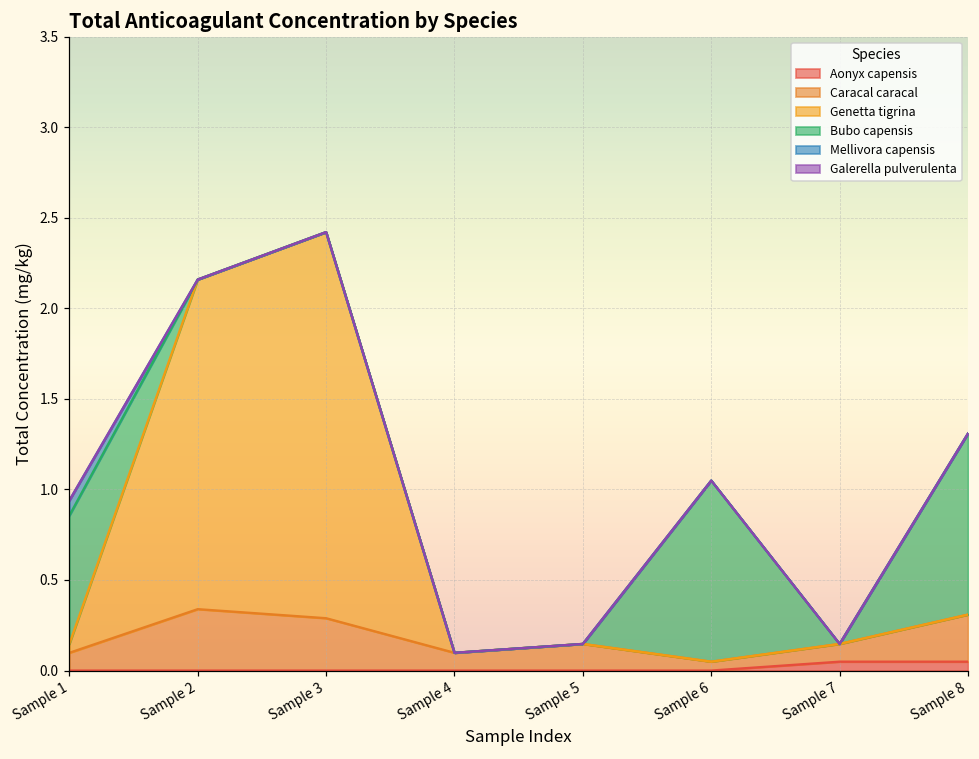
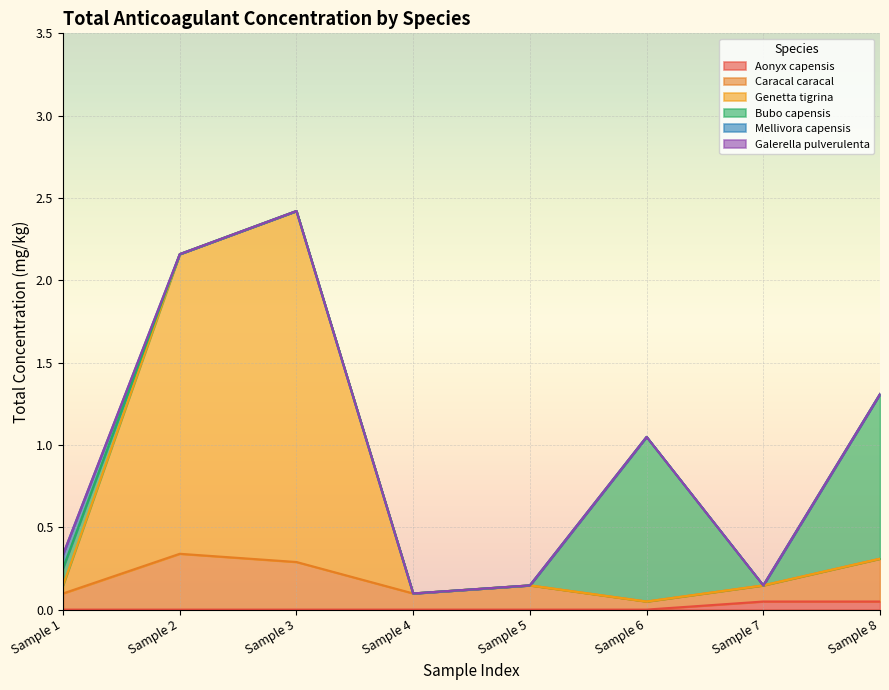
  {
    "Bubo capensis": {
-     "Sample 1": 0.71
+     "Sample 1": 0.10
    }
  }
